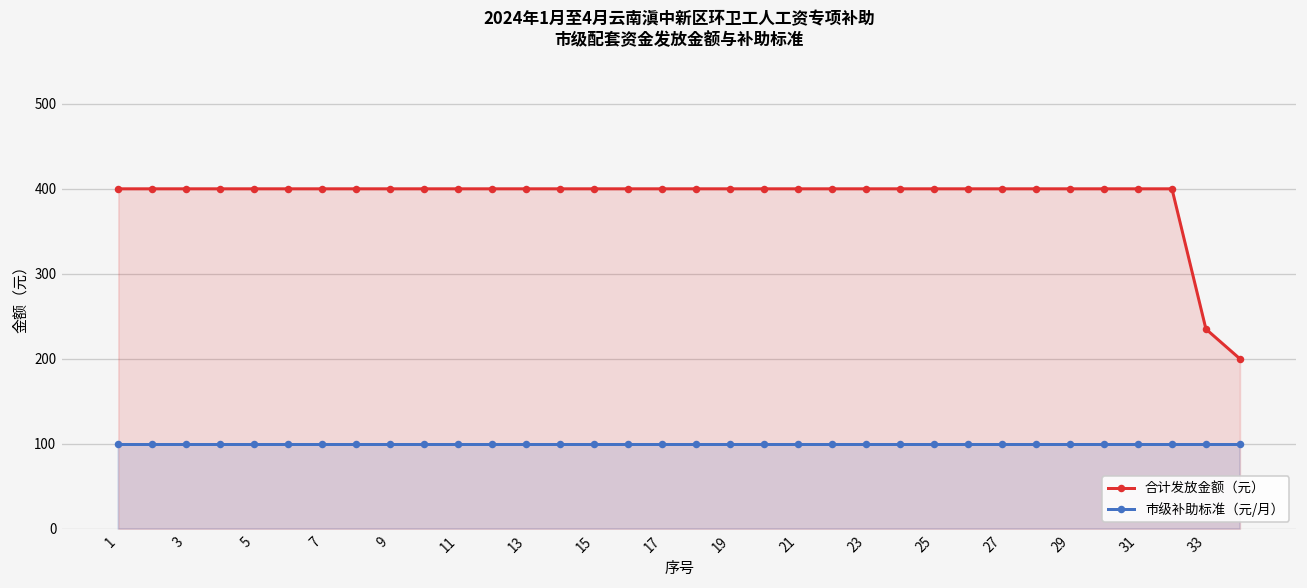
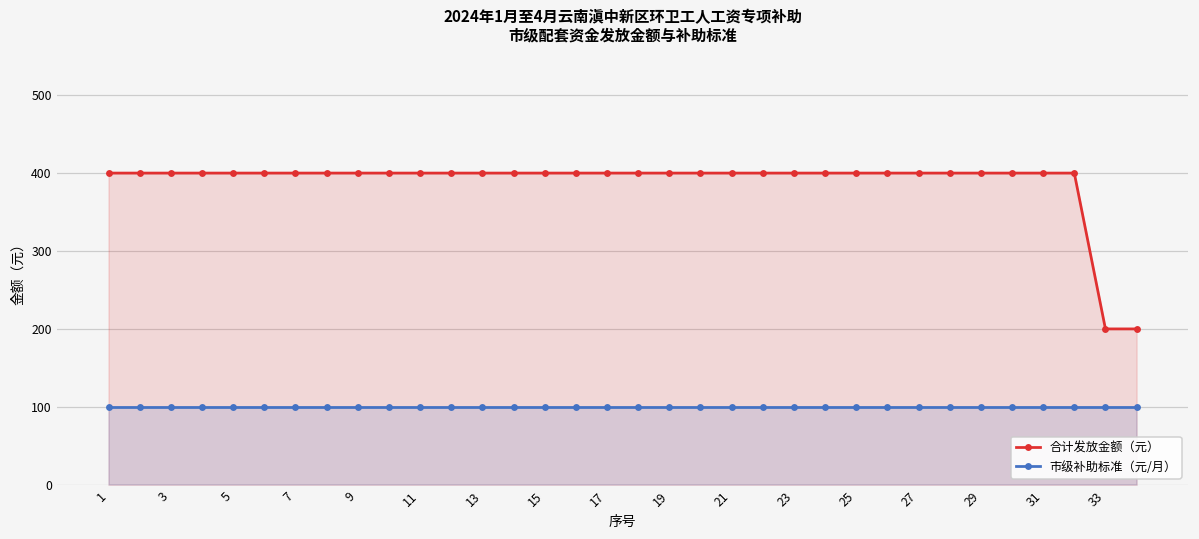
  {
    "合计发放金额（元）": {
      "1": 400,
      "3": 400,
      "5": 400,
      "7": 400,
      "9": 400,
      "11": 400,
      "13": 400,
      "15": 400,
      "17": 400,
      "19": 400,
      "21": 400,
      "23": 400,
      "25": 400,
      "27": 400,
      "29": 400,
      "31": 400,
-     "33": 240
+     "33": 200
    },
    "市级补助标准（元/月）": {
      "1": 100,
      "3": 100,
      "5": 100,
      "7": 100,
      "9": 100,
      "11": 100,
      "13": 100,
      "15": 100,
      "17": 100,
      "19": 100,
      "21": 100,
      "23": 100,
      "25": 100,
      "27": 100,
      "29": 100,
      "31": 100,
      "33": 100
    }
  }
